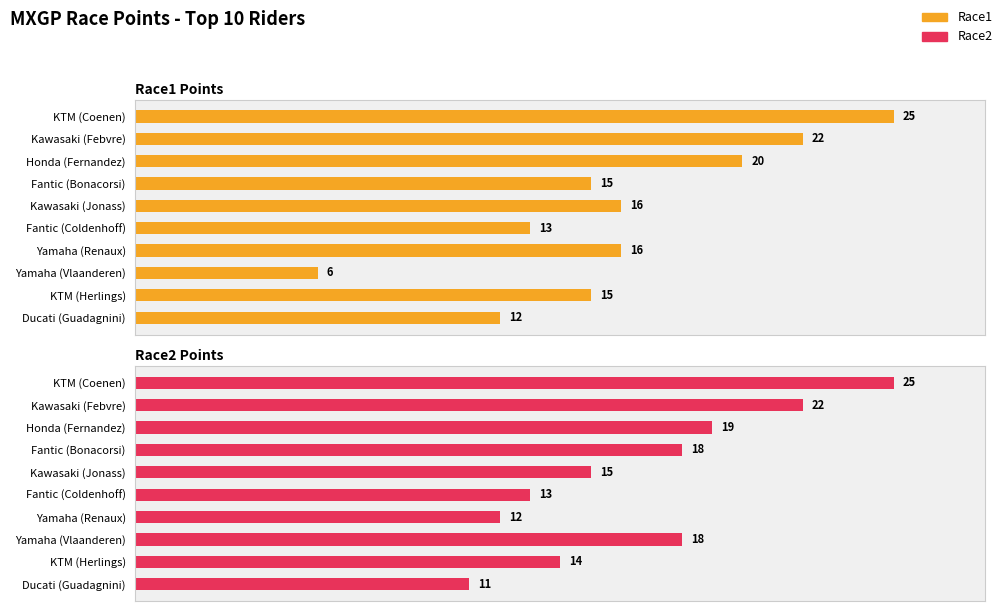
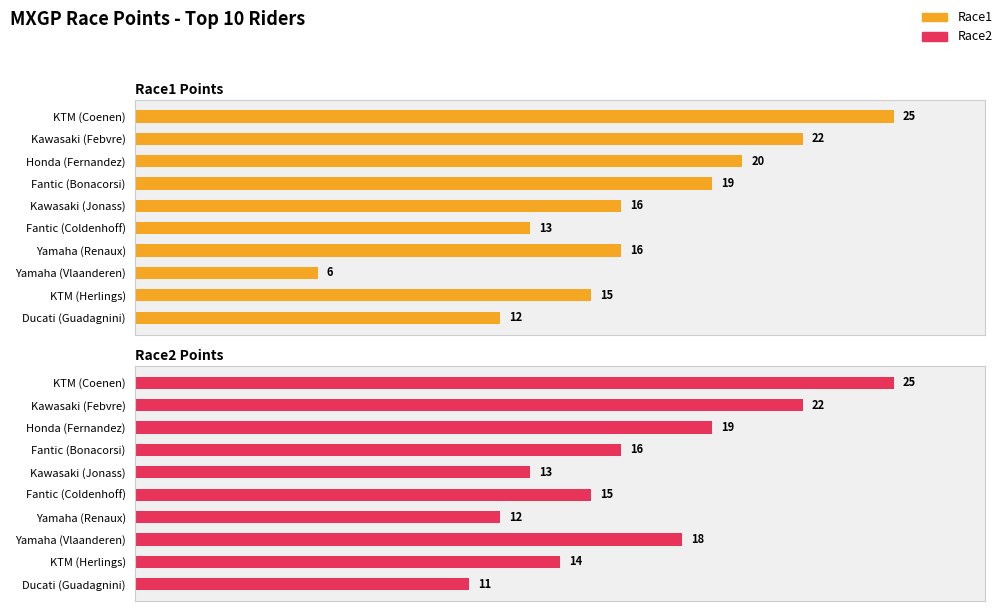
  {
    "Race1 Points": {
      "KTM (Coenen)": 25,
      "Kawasaki (Febvre)": 22,
      "Honda (Fernandez)": 20,
-     "Fantic (Bonacorsi)": 15,
+     "Fantic (Bonacorsi)": 19,
      "Kawasaki (Jonass)": 16,
      "Fantic (Coldenhoff)": 13,
      "Yamaha (Renaux)": 16,
      "Yamaha (Vlaanderen)": 6,
      "KTM (Herlings)": 15,
      "Ducati (Guadagnini)": 12
    },
    "Race2 Points": {
      "KTM (Coenen)": 25,
      "Kawasaki (Febvre)": 22,
      "Honda (Fernandez)": 19,
-     "Fantic (Bonacorsi)": 18,
-     "Kawasaki (Jonass)": 15,
-     "Fantic (Coldenhoff)": 13,
+     "Fantic (Bonacorsi)": 16,
+     "Kawasaki (Jonass)": 13,
+     "Fantic (Coldenhoff)": 15,
      "Yamaha (Renaux)": 12,
      "Yamaha (Vlaanderen)": 18,
      "KTM (Herlings)": 14,
      "Ducati (Guadagnini)": 11
    }
  }
